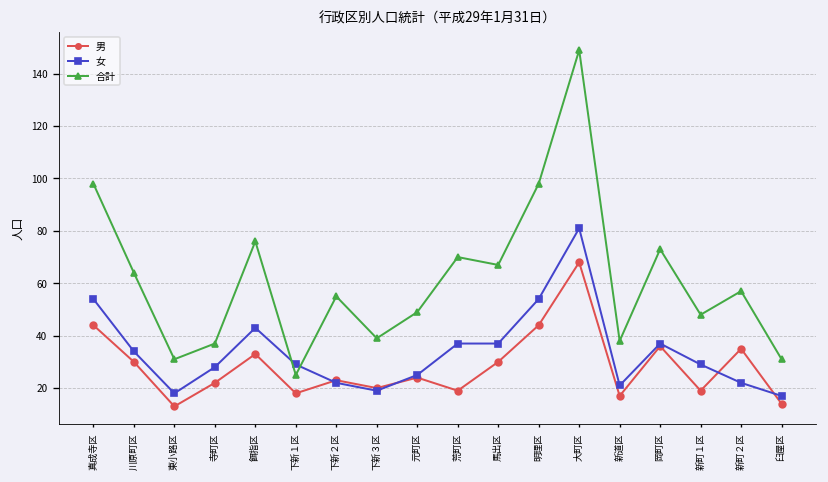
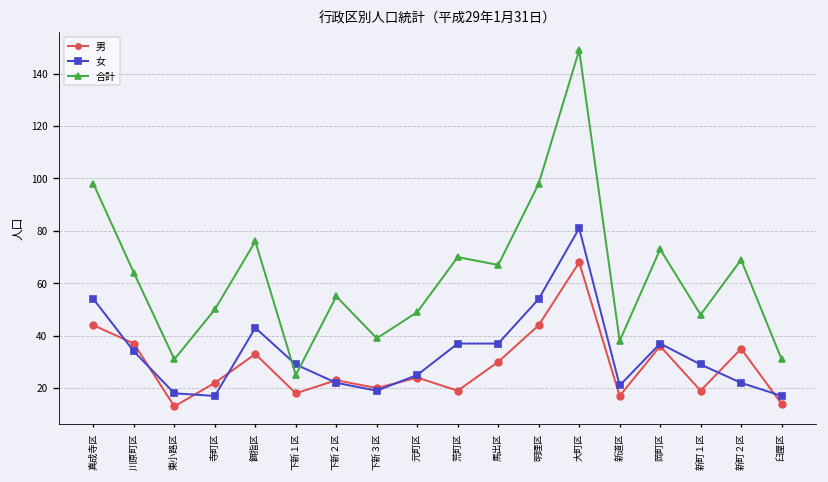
  {
    "男": {
      "真成寺区": 44,
-     "川原町区": 30,
+     "川原町区": 37,
      "東小路区": 13,
      "寺町区": 22,
      "餌指区": 33,
      "下新１区": 18,
      "荒町区": 19,
      "馬出区": 30,
      "明理区": 44,
      "大町区": 68,
      "新道区": 17,
      "新町１区": 19,
      "新町２区": 35,
      "臼屋区": 14
    },
    "女": {
      "真成寺区": 54,
      "川原町区": 34,
      "東小路区": 18,
-     "寺町区": 28,
+     "寺町区": 17,
      "餌指区": 43,
      "下新１区": 29,
      "荒町区": 37,
      "馬出区": 37,
      "明理区": 54,
      "大町区": 81,
      "新道区": 21,
      "新町１区": 29,
      "新町２区": 22,
      "臼屋区": 17
    },
    "合計": {
      "真成寺区": 98,
      "川原町区": 64,
      "東小路区": 31,
-     "寺町区": 37,
+     "寺町区": 50,
      "餌指区": 76,
      "下新１区": 25,
      "下新２区": 55,
      "下新３区": 39,
      "元町区": 49,
      "荒町区": 70,
      "馬出区": 67,
      "明理区": 98,
      "大町区": 149,
      "新道区": 38,
      "岡町区": 73,
      "新町１区": 48,
-     "新町２区": 57,
+     "新町２区": 69,
      "臼屋区": 31
    }
  }
